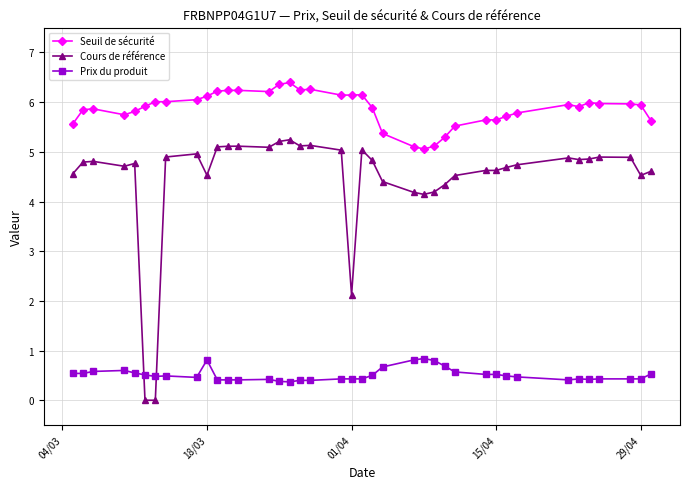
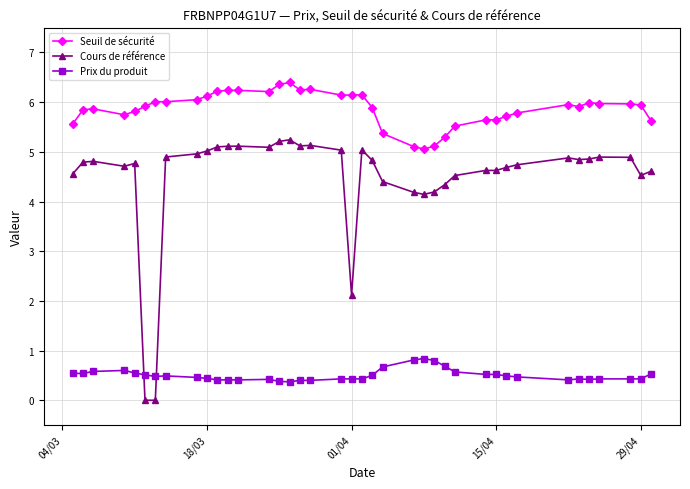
  {
    "Seuil de sécurité": {
      "18/03": 6.1,
      "01/04": 6.1,
      "15/04": 5.6,
      "29/04": 5.9
    },
    "Cours de référence": {
-     "18/03": 4.5,
+     "18/03": 5.0,
      "01/04": 2.1,
      "15/04": 4.6,
      "29/04": 4.5
    },
    "Prix du produit": {
-     "18/03": 0.8,
+     "18/03": 0.4,
      "01/04": 0.4,
      "15/04": 0.5,
      "29/04": 0.4
    }
  }
